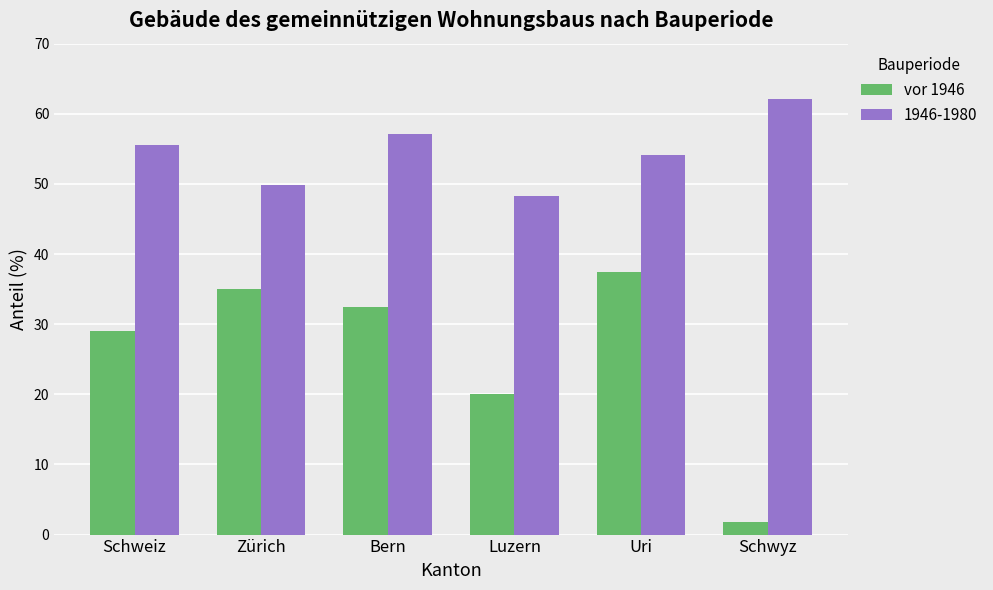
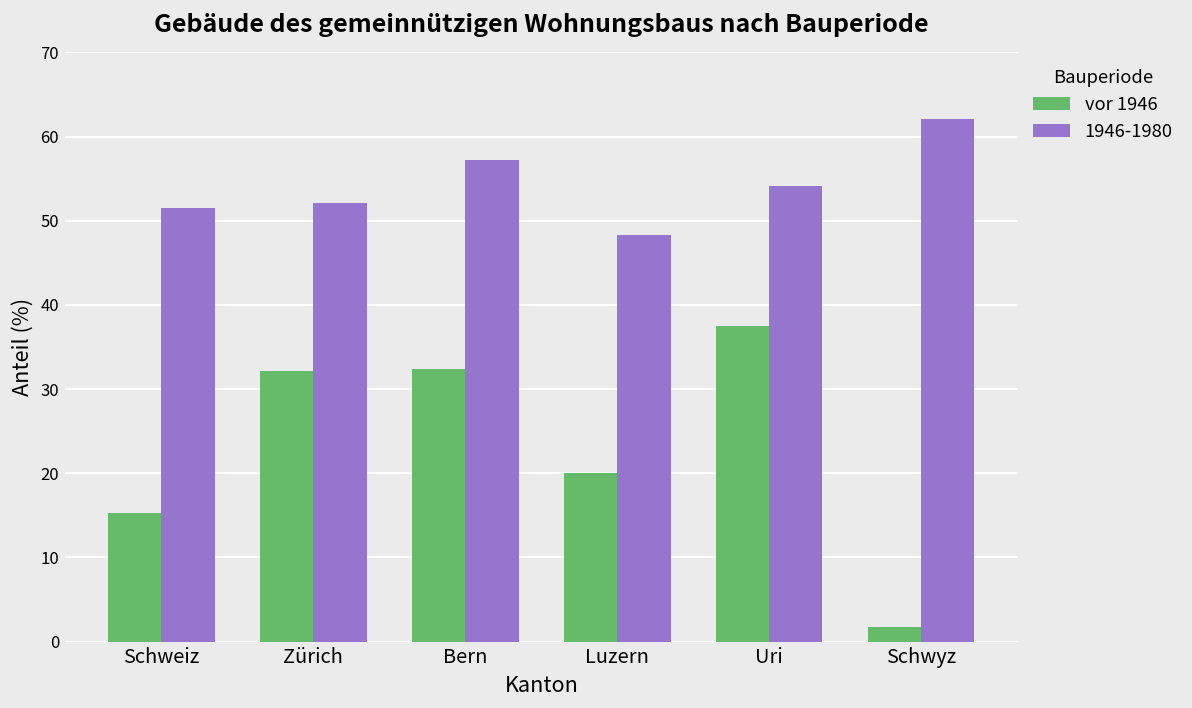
  {
    "vor 1946": {
-     "Schweiz": 29,
-     "Zürich": 35,
+     "Schweiz": 15,
+     "Zürich": 32,
      "Bern": 32,
      "Luzern": 20,
      "Uri": 38,
      "Schwyz": 2
    },
    "1946-1980": {
-     "Schweiz": 55,
-     "Zürich": 50,
+     "Schweiz": 52,
+     "Zürich": 52,
      "Bern": 57,
      "Luzern": 48,
      "Uri": 54,
      "Schwyz": 62
    }
  }
